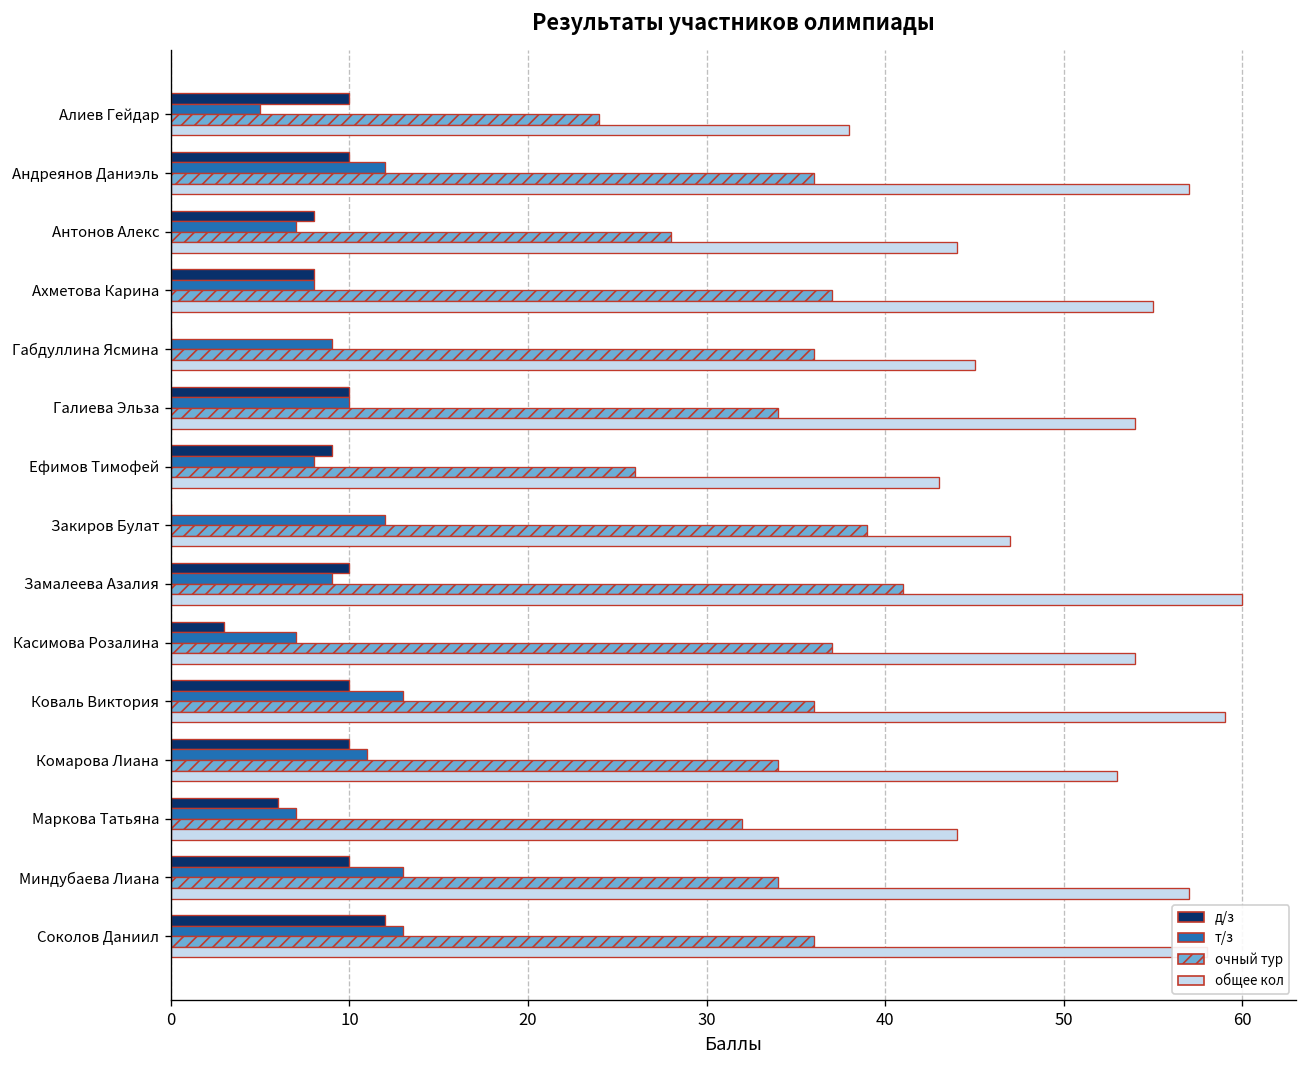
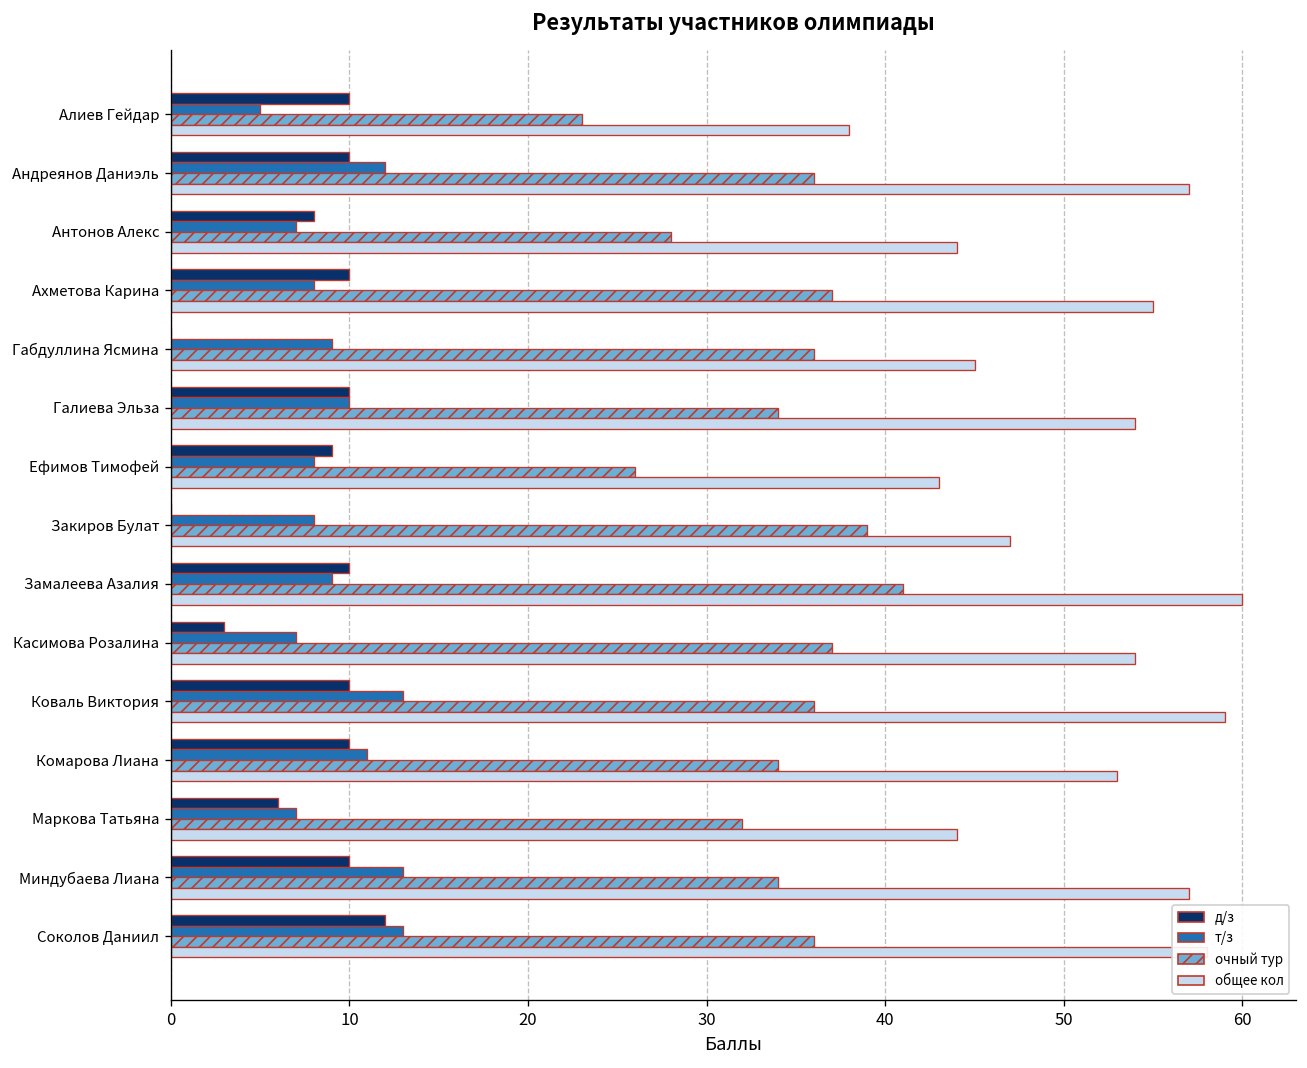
  {
    "д/з": {
      "Алиев Гейдар": 10,
      "Андреянов Даниэль": 10,
      "Антонов Алекс": 8,
-     "Ахметова Карина": 8,
+     "Ахметова Карина": 10,
      "Габдуллина Ясмина": 0,
      "Галиева Эльза": 10,
      "Ефимов Тимофей": 9,
      "Закиров Булат": 0,
      "Замалеева Азалия": 10,
      "Касимова Розалина": 3,
      "Коваль Виктория": 10,
      "Комарова Лиана": 10,
      "Маркова Татьяна": 6,
      "Миндубаева Лиана": 10,
      "Соколов Даниил": 12
    },
    "т/з": {
      "Алиев Гейдар": 5,
      "Андреянов Даниэль": 12,
      "Антонов Алекс": 7,
      "Ахметова Карина": 8,
      "Габдуллина Ясмина": 9,
      "Галиева Эльза": 10,
      "Ефимов Тимофей": 8,
-     "Закиров Булат": 12,
+     "Закиров Булат": 8,
      "Замалеева Азалия": 9,
      "Касимова Розалина": 7,
      "Коваль Виктория": 13,
      "Комарова Лиана": 11,
      "Маркова Татьяна": 7,
      "Миндубаева Лиана": 13,
      "Соколов Даниил": 13
    },
    "очный тур": {
-     "Алиев Гейдар": 24,
+     "Алиев Гейдар": 23,
      "Андреянов Даниэль": 36,
      "Антонов Алекс": 28,
      "Ахметова Карина": 37,
      "Габдуллина Ясмина": 36,
      "Галиева Эльза": 34,
      "Ефимов Тимофей": 26,
      "Закиров Булат": 39,
      "Замалеева Азалия": 41,
      "Касимова Розалина": 37,
      "Коваль Виктория": 36,
      "Комарова Лиана": 34,
      "Маркова Татьяна": 32,
      "Миндубаева Лиана": 34,
      "Соколов Даниил": 36
    },
    "общее кол": {
      "Алиев Гейдар": 38,
      "Андреянов Даниэль": 57,
      "Антонов Алекс": 44,
      "Ахметова Карина": 55,
      "Габдуллина Ясмина": 45,
      "Галиева Эльза": 54,
      "Ефимов Тимофей": 43,
      "Закиров Булат": 47,
      "Замалеева Азалия": 60,
      "Касимова Розалина": 54,
      "Коваль Виктория": 59,
      "Комарова Лиана": 53,
      "Маркова Татьяна": 44,
      "Миндубаева Лиана": 57
    }
  }
